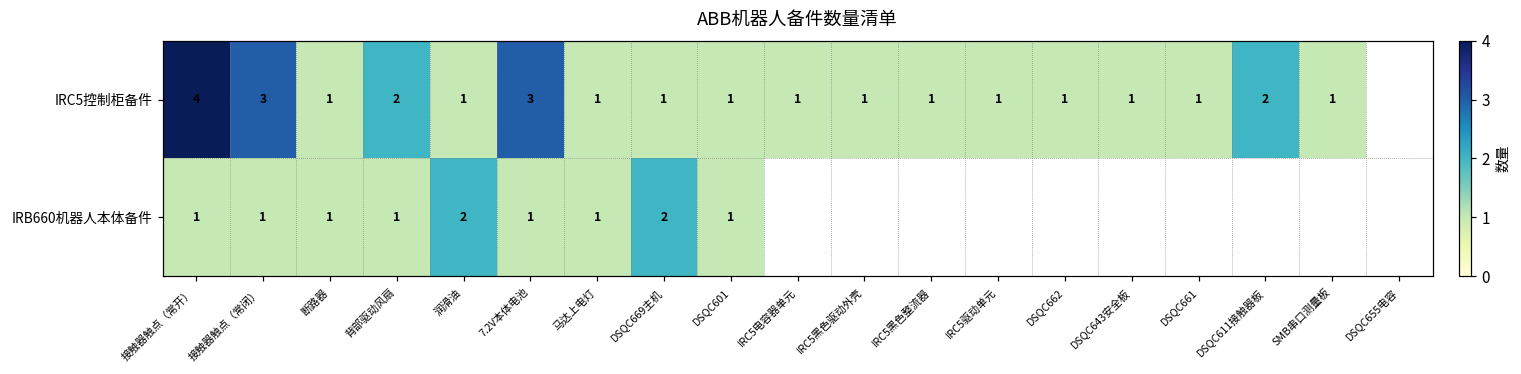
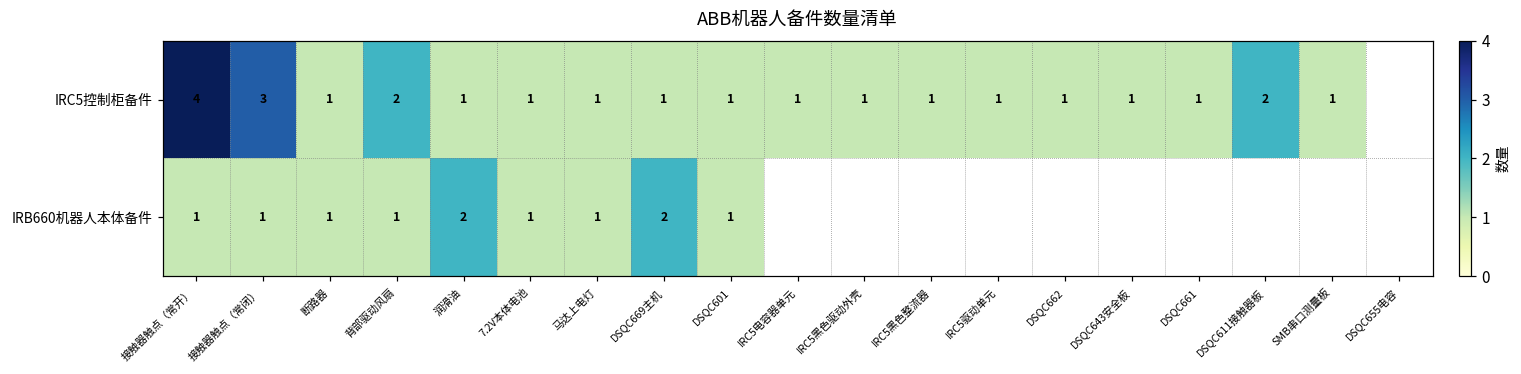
  {
    "IRC5控制柜备件": {
      "接触器触点（常开）": 4,
      "接触器触点（常闭）": 3,
      "断路器": 1,
      "背部驱动风扇": 2,
      "润滑油": 1,
-     "7.2V本体电池": 3,
+     "7.2V本体电池": 1,
      "马达上电灯": 1,
      "DSQC669主机": 1,
      "DSQC601": 1,
      "IRC5电容器单元": 1,
      "IRC5黑色驱动外壳": 1,
      "IRC5黑色整流器": 1,
      "IRC5驱动单元": 1,
      "DSQC662": 1,
      "DSQC643安全板": 1,
      "DSQC661": 1,
      "DSQC611接触器板": 2,
      "SMB串口测量板": 1
    },
    "IRB660机器人本体备件": {
      "接触器触点（常开）": 1,
      "接触器触点（常闭）": 1,
      "断路器": 1,
      "背部驱动风扇": 1,
      "润滑油": 2,
      "7.2V本体电池": 1,
      "马达上电灯": 1,
      "DSQC669主机": 2,
      "DSQC601": 1
    }
  }
